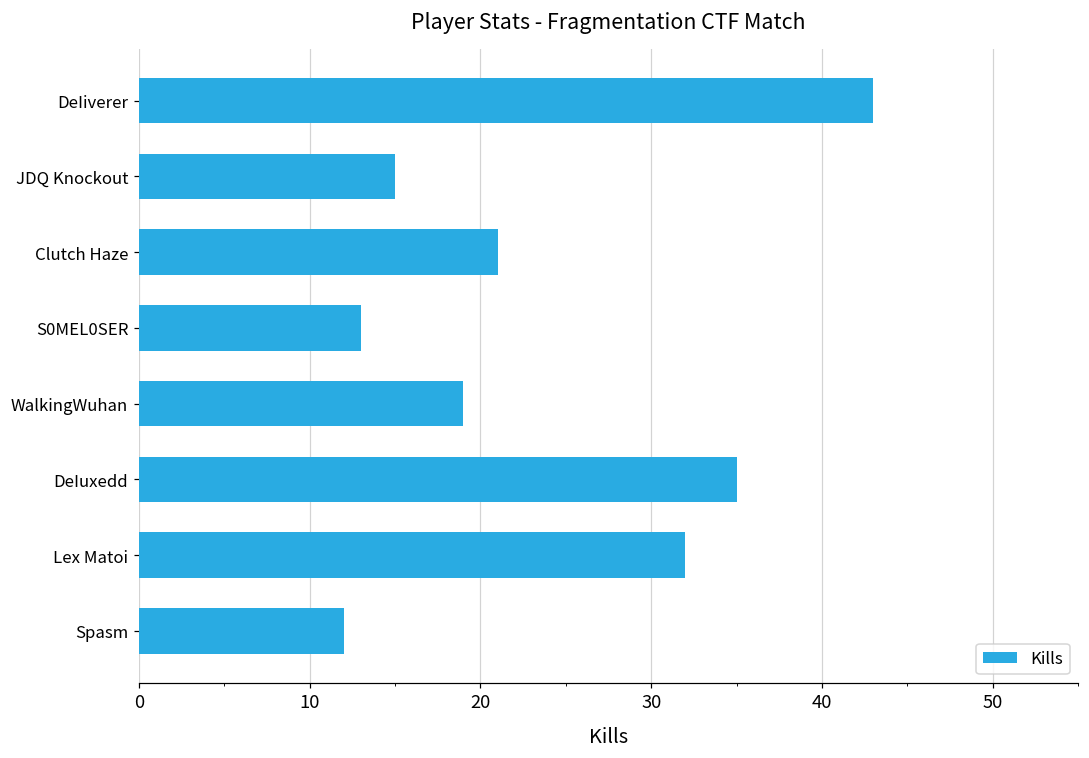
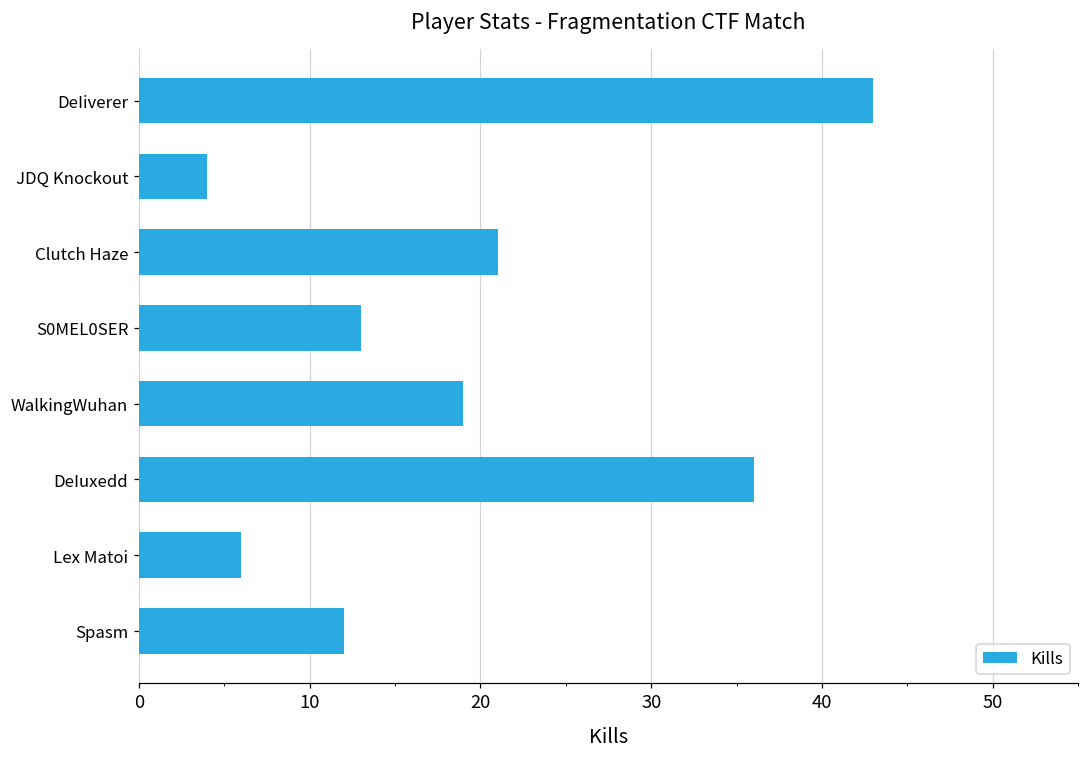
  {
    "DeIiverer": 43,
-   "JDQ Knockout": 15,
+   "JDQ Knockout": 4,
    "Clutch Haze": 21,
    "S0MEL0SER": 13,
    "WalkingWuhan": 19,
-   "DeIuxedd": 35,
-   "Lex Matoi": 32,
+   "DeIuxedd": 36,
+   "Lex Matoi": 6,
    "Spasm": 12
  }
